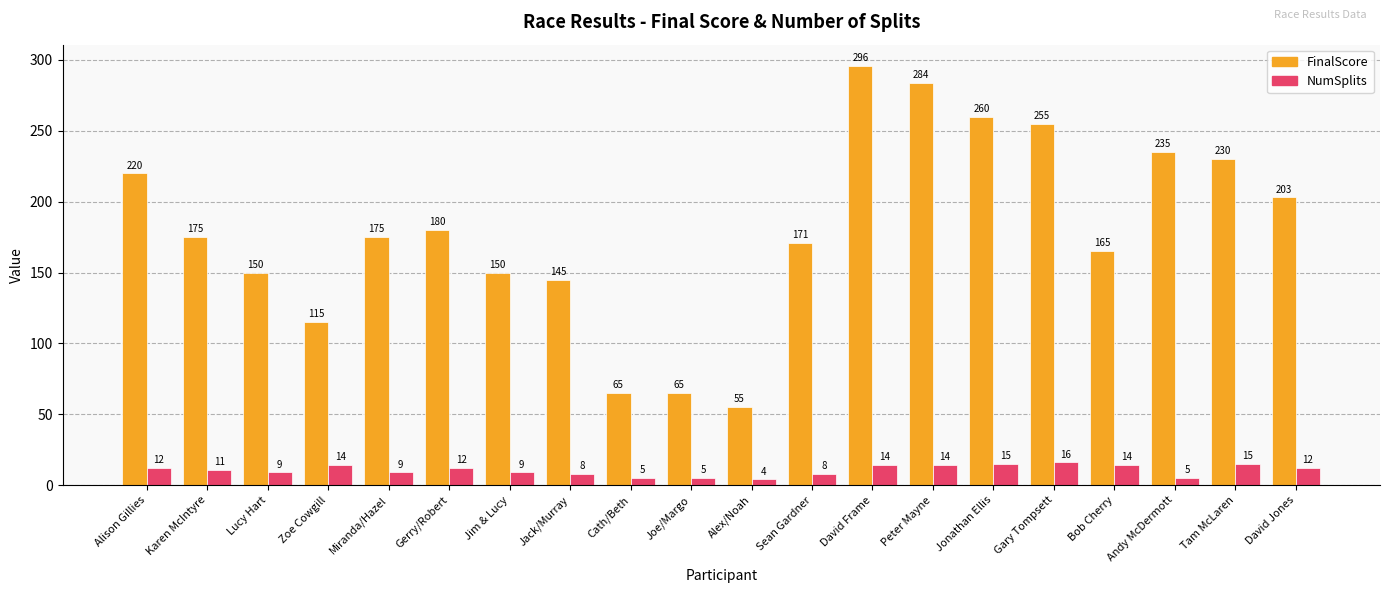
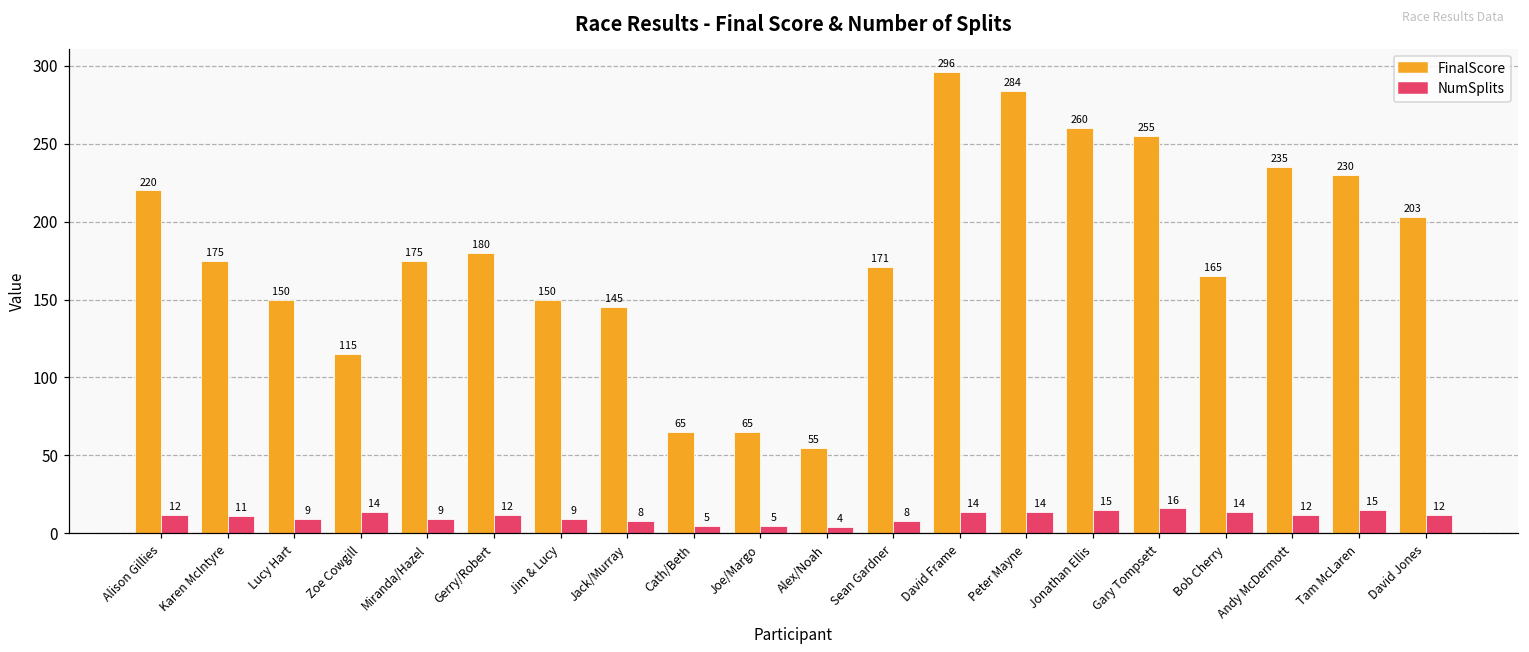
  {
    "FinalScore": {
      "Alison Gillies": 220,
      "Karen McIntyre": 175,
      "Lucy Hart": 150,
      "Zoe Cowgill": 115,
      "Miranda/Hazel": 175,
      "Gerry/Robert": 180,
      "Jim & Lucy": 150,
      "Jack/Murray": 145,
      "Cath/Beth": 65,
      "Joe/Margo": 65,
      "Alex/Noah": 55,
      "Sean Gardner": 171,
      "David Frame": 296,
      "Peter Mayne": 284,
      "Jonathan Ellis": 260,
      "Gary Tompsett": 255,
      "Bob Cherry": 165,
      "Andy McDermott": 235,
      "Tam McLaren": 230,
      "David Jones": 203
    },
    "NumSplits": {
      "Alison Gillies": 12,
      "Karen McIntyre": 11,
      "Lucy Hart": 9,
      "Zoe Cowgill": 14,
      "Miranda/Hazel": 9,
      "Gerry/Robert": 12,
      "Jim & Lucy": 9,
      "Jack/Murray": 8,
      "Cath/Beth": 5,
      "Joe/Margo": 5,
      "Alex/Noah": 4,
      "Sean Gardner": 8,
      "David Frame": 14,
      "Peter Mayne": 14,
      "Jonathan Ellis": 15,
      "Gary Tompsett": 16,
      "Bob Cherry": 14,
-     "Andy McDermott": 5,
+     "Andy McDermott": 12,
      "Tam McLaren": 15,
      "David Jones": 12
    }
  }
